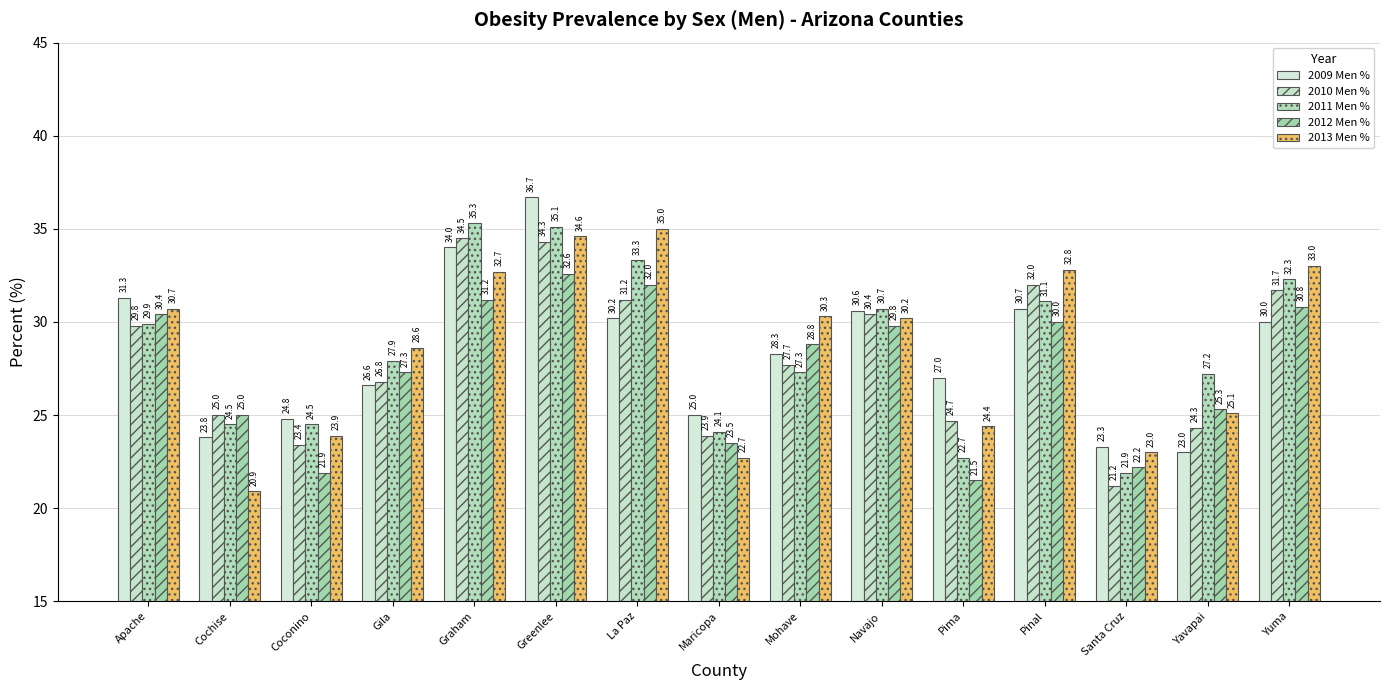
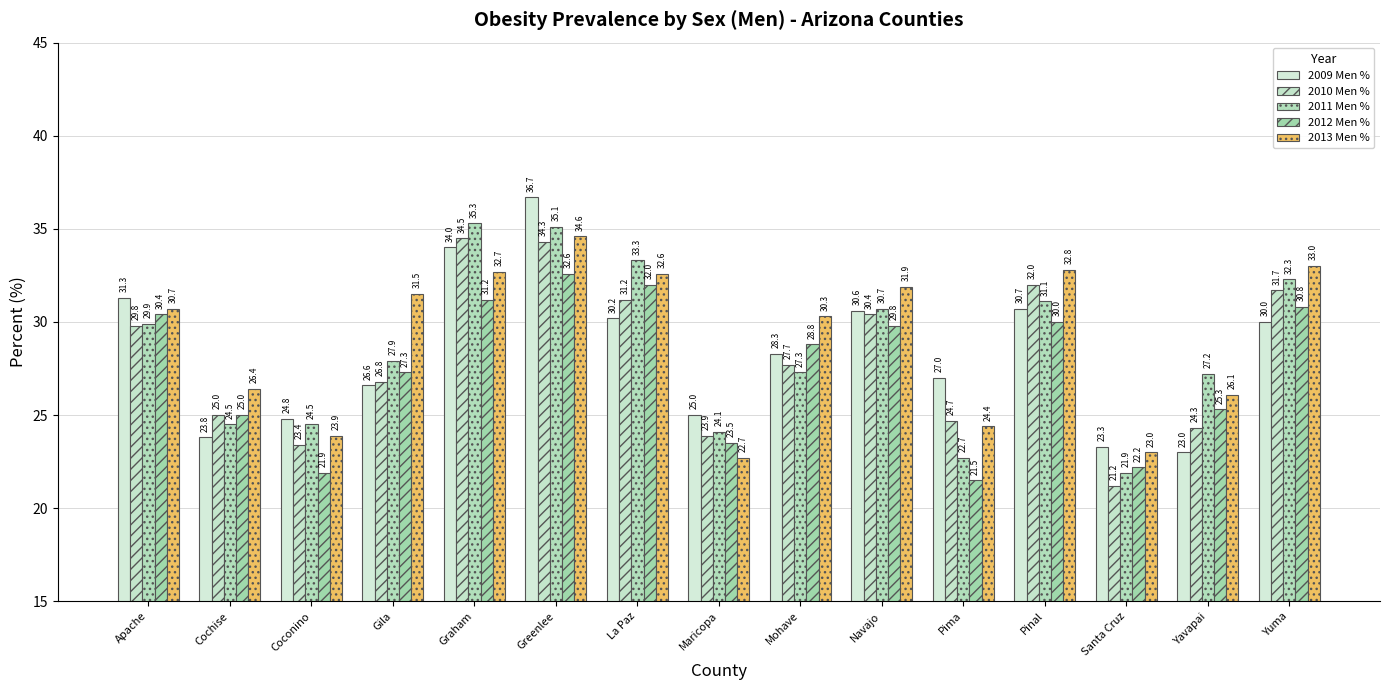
  {
    "2013 Men %": {
      "Apache": 30.7,
-     "Cochise": 20.9,
+     "Cochise": 26.4,
      "Coconino": 23.9,
-     "Gila": 28.6,
+     "Gila": 31.5,
      "Graham": 32.7,
      "Greenlee": 34.6,
-     "La Paz": 35.0,
+     "La Paz": 32.6,
      "Maricopa": 22.7,
      "Mohave": 30.3,
-     "Navajo": 30.2,
+     "Navajo": 31.9,
      "Pima": 24.4,
      "Pinal": 32.8,
      "Santa Cruz": 23.0,
-     "Yavapai": 25.1,
+     "Yavapai": 26.1,
      "Yuma": 33.0
    }
  }
